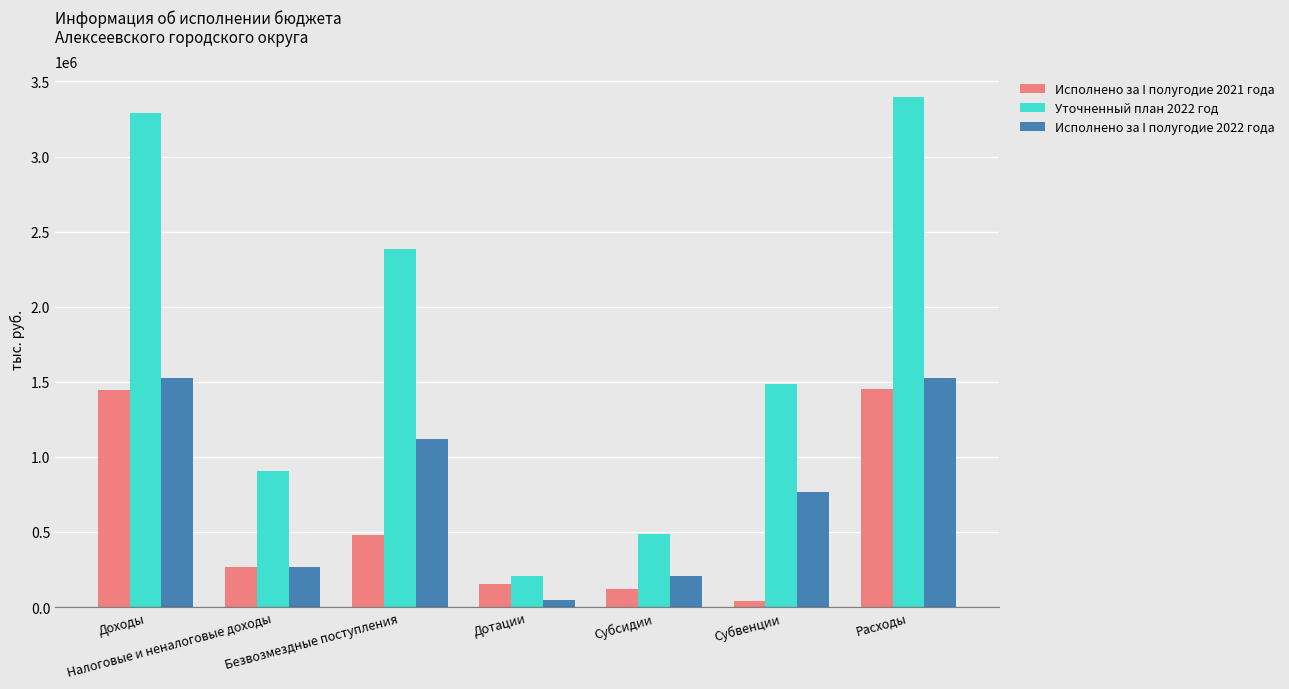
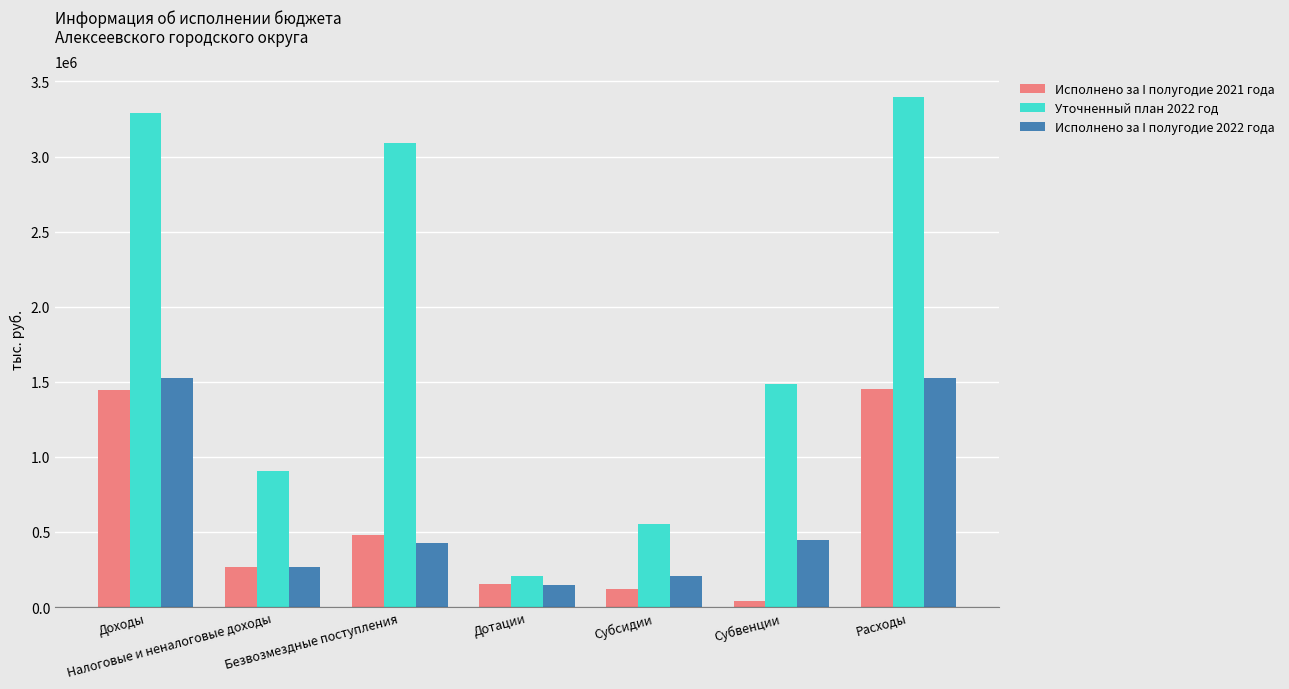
  {
    "Исполнено за I полугодие 2021 года": {
      "Доходы": 1450000,
      "Налоговые и неналоговые доходы": 260000,
      "Безвозмездные поступления": 480000,
      "Дотации": 160000,
      "Субсидии": 120000,
      "Субвенции": 40000,
      "Расходы": 1450000
    },
    "Уточненный план 2022 год": {
      "Доходы": 3290000,
      "Налоговые и неналоговые доходы": 900000,
-     "Безвозмездные поступления": 2390000,
+     "Безвозмездные поступления": 3090000,
      "Дотации": 210000,
-     "Субсидии": 480000,
+     "Субсидии": 550000,
      "Субвенции": 1490000,
      "Расходы": 3400000
    },
    "Исполнено за I полугодие 2022 года": {
      "Доходы": 1530000,
      "Налоговые и неналоговые доходы": 270000,
-     "Безвозмездные поступления": 1120000,
-     "Дотации": 50000,
+     "Безвозмездные поступления": 430000,
+     "Дотации": 140000,
      "Субсидии": 210000,
-     "Субвенции": 770000,
+     "Субвенции": 450000,
      "Расходы": 1530000
    }
  }
